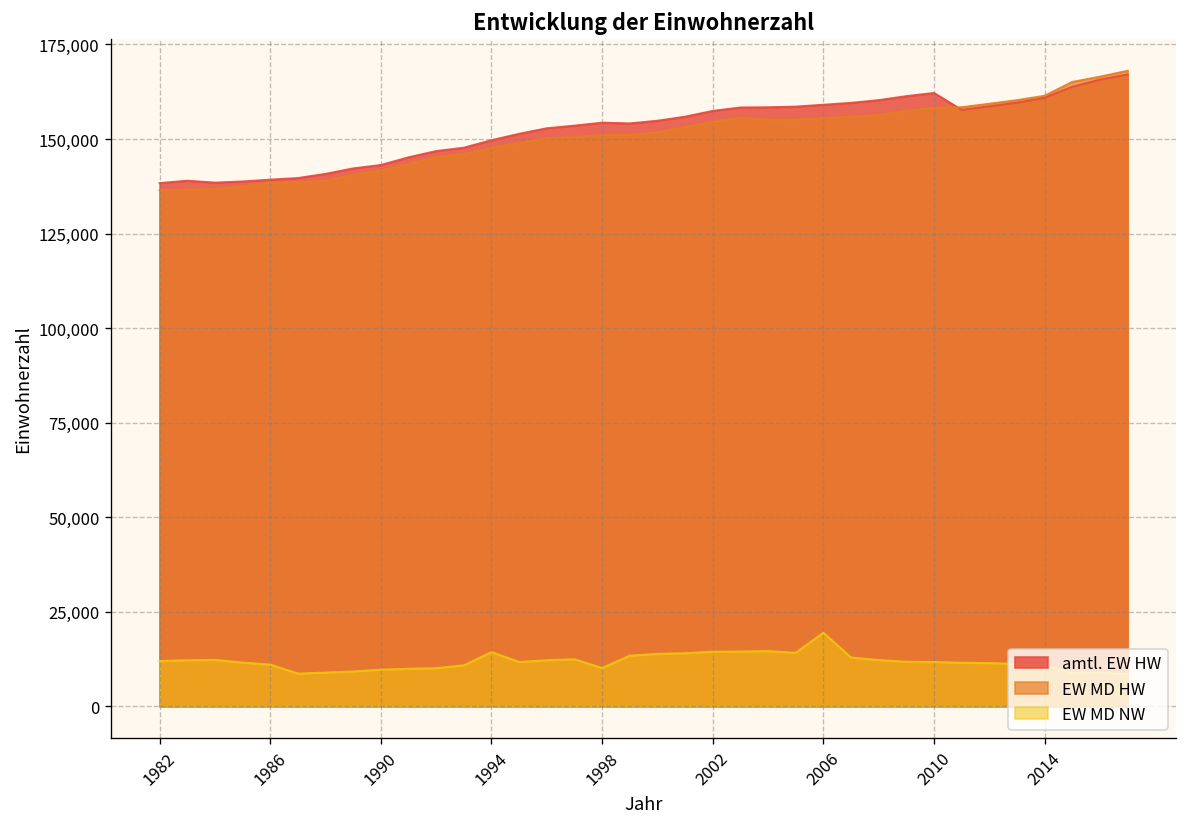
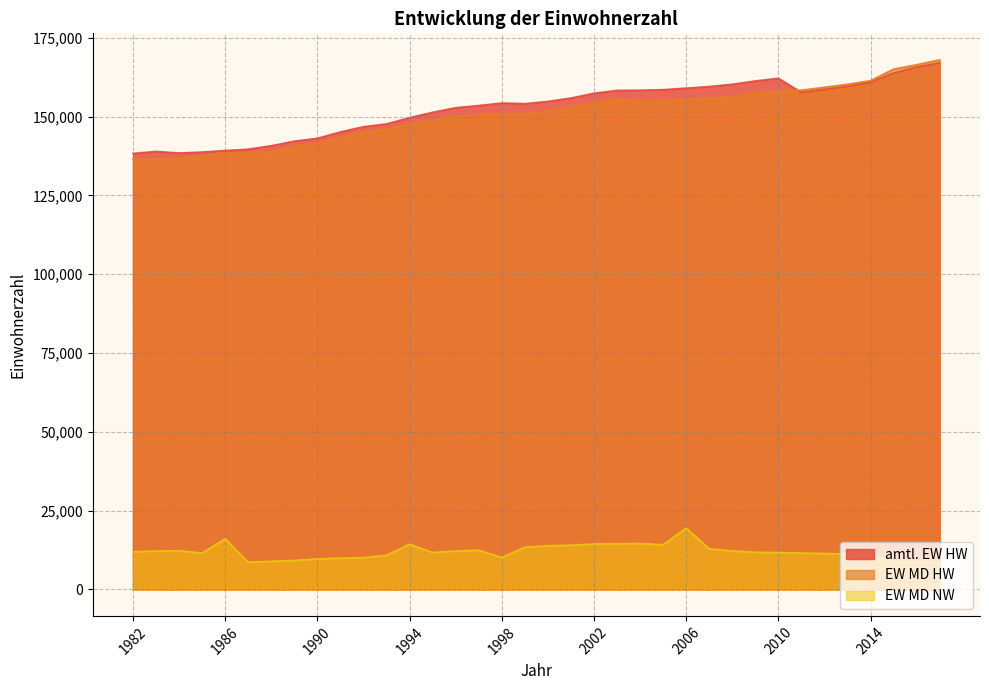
  {
    "EW MD NW": {
      "1982": "12,000",
-     "1986": "11,000",
+     "1986": "16,000",
      "1990": "10,000",
      "1994": "14,000",
      "1998": "10,000",
      "2002": "14,000",
      "2006": "19,000",
      "2010": "12,000"
    }
  }
